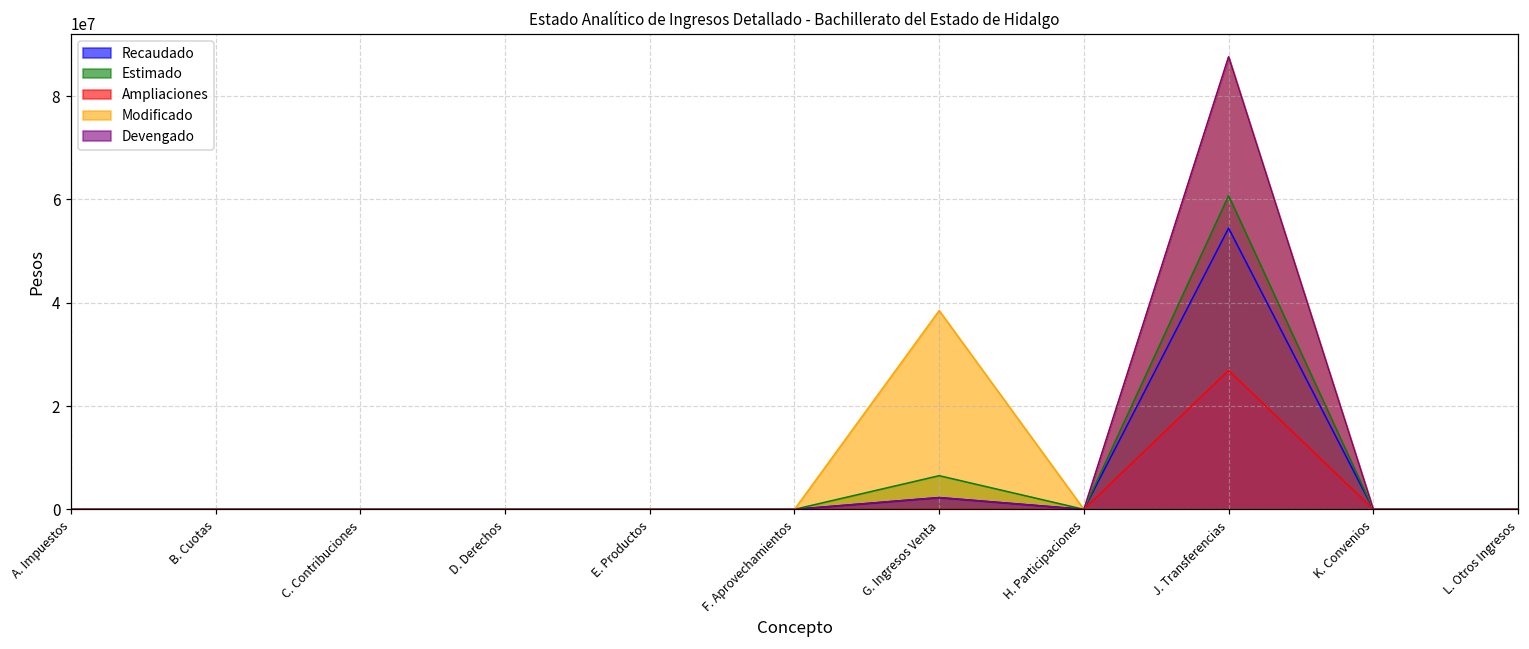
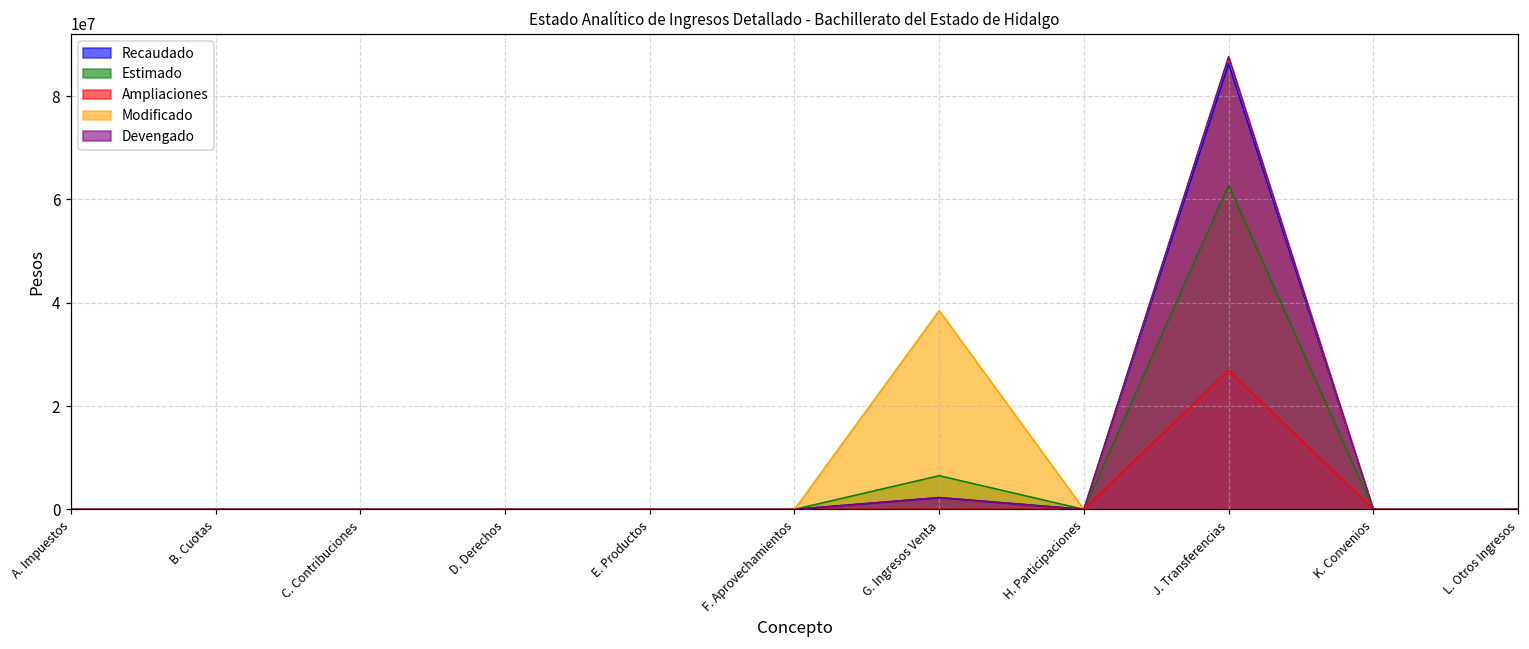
  {
    "Recaudado": {
-     "J. Transferencias": 54000000
+     "J. Transferencias": 86000000
    },
    "Estimado": {
      "G. Ingresos Venta": 7000000,
-     "J. Transferencias": 61000000
+     "J. Transferencias": 63000000
    },
    "Ampliaciones": {
      "G. Ingresos Venta": 0,
      "J. Transferencias": 27000000
    },
    "Modificado": {
      "G. Ingresos Venta": 38000000
    }
  }
